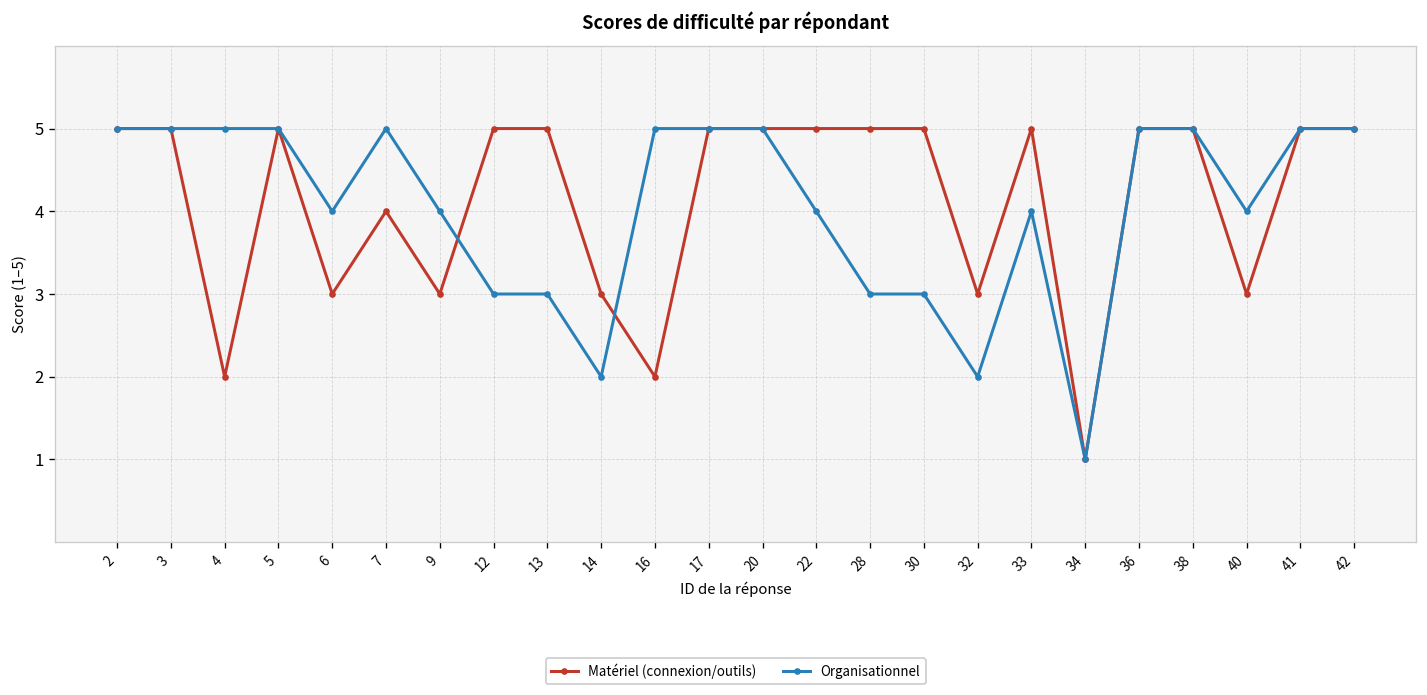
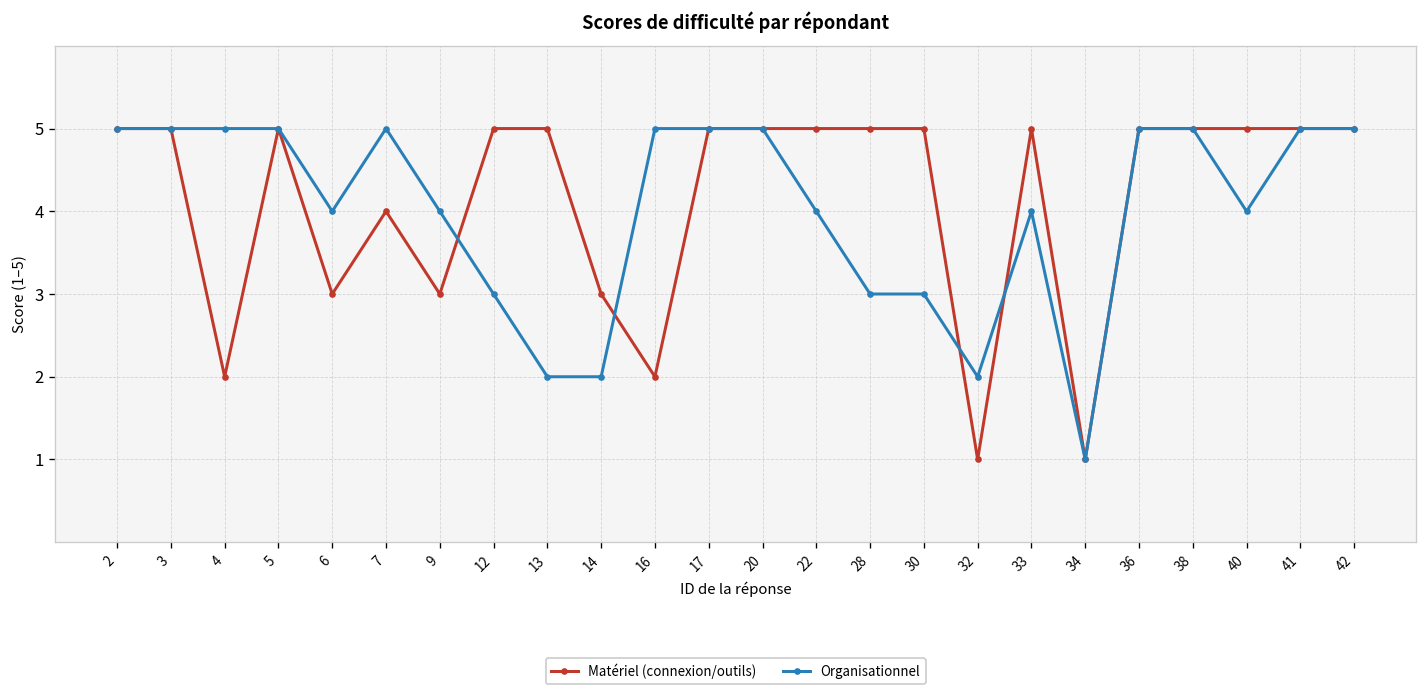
  {
    "Matériel (connexion/outils)": {
      "4": 2,
      "6": 3,
      "7": 4,
      "9": 3,
      "12": 5,
      "13": 5,
      "14": 3,
      "16": 2,
      "22": 5,
      "28": 5,
      "30": 5,
-     "32": 3,
+     "32": 1,
      "33": 5,
-     "40": 3
+     "40": 5
    },
    "Organisationnel": {
      "4": 5,
      "6": 4,
      "7": 5,
      "9": 4,
      "12": 3,
-     "13": 3,
+     "13": 2,
      "14": 2,
      "16": 5,
      "22": 4,
      "28": 3,
      "30": 3,
      "32": 2,
      "33": 4,
      "40": 4
    }
  }
